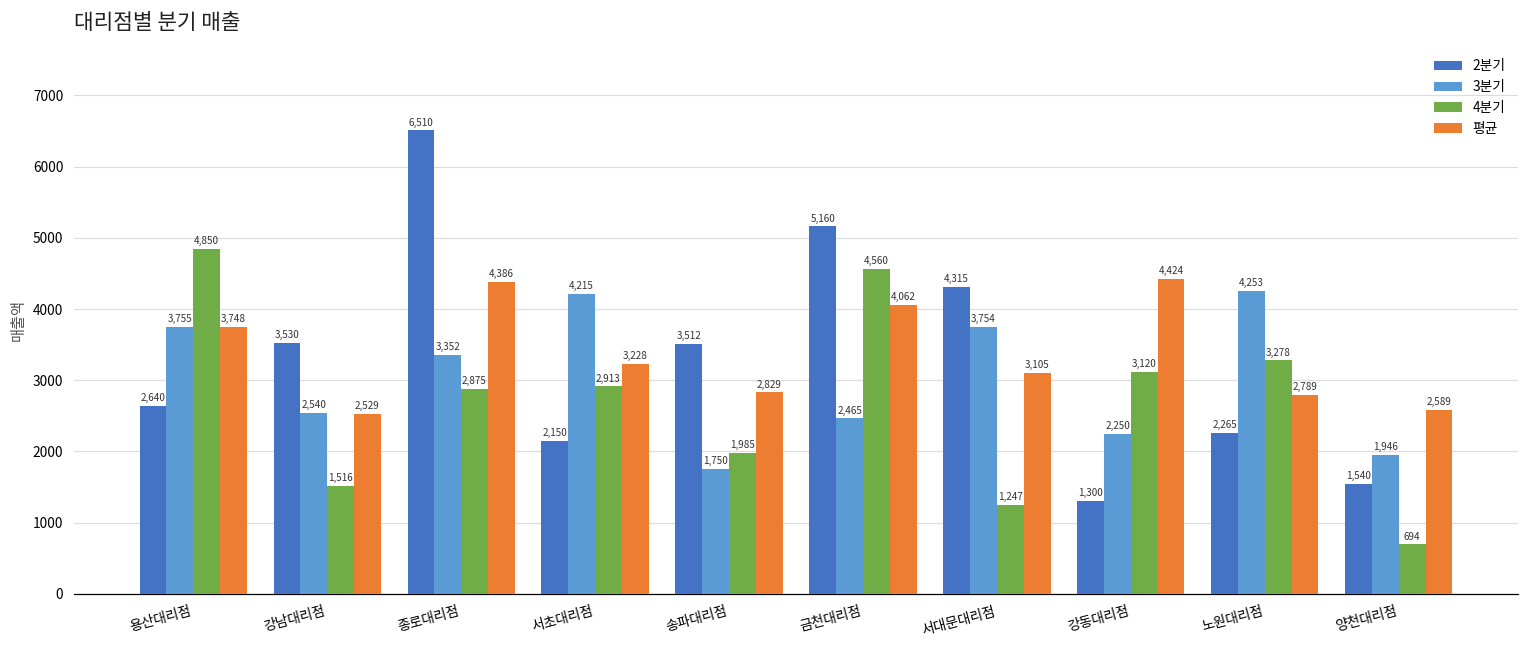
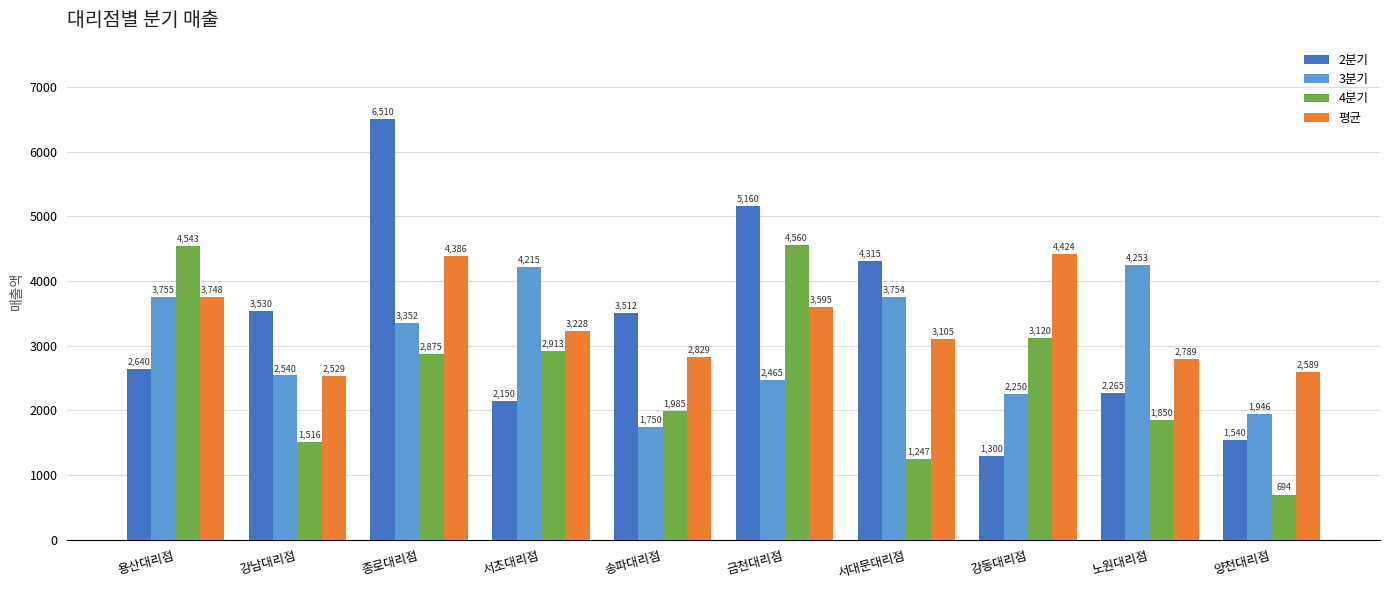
  {
    "4분기": {
-     "용산대리점": "4,850",
+     "용산대리점": "4,543",
      "강남대리점": "1,516",
      "종로대리점": "2,875",
      "서초대리점": "2,913",
      "송파대리점": "1,985",
      "금천대리점": "4,560",
      "서대문대리점": "1,247",
      "강동대리점": "3,120",
-     "노원대리점": "3,278",
+     "노원대리점": "1,850",
      "양천대리점": "694"
    },
    "평균": {
      "용산대리점": "3,748",
      "강남대리점": "2,529",
      "종로대리점": "4,386",
      "서초대리점": "3,228",
      "송파대리점": "2,829",
-     "금천대리점": "4,062",
+     "금천대리점": "3,595",
      "서대문대리점": "3,105",
      "강동대리점": "4,424",
      "노원대리점": "2,789",
      "양천대리점": "2,589"
    }
  }
